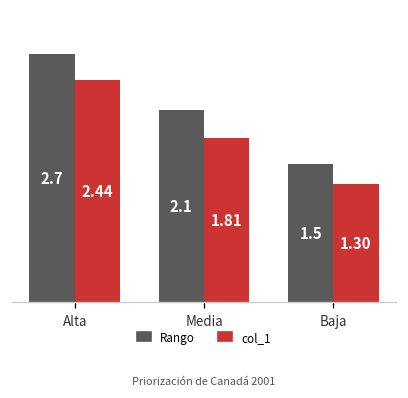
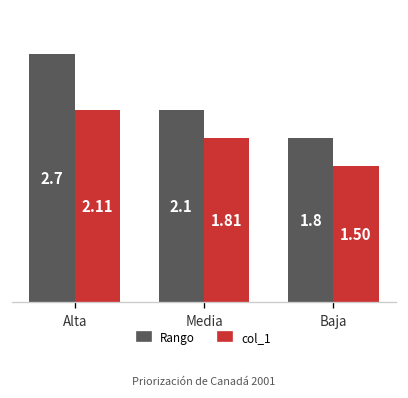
  {
    "Rango": {
      "Alta": 2.7,
      "Media": 2.1,
-     "Baja": 1.5
+     "Baja": 1.8
    },
    "col_1": {
-     "Alta": 2.44,
+     "Alta": 2.11,
      "Media": 1.81,
-     "Baja": 1.30
+     "Baja": 1.50
    }
  }
